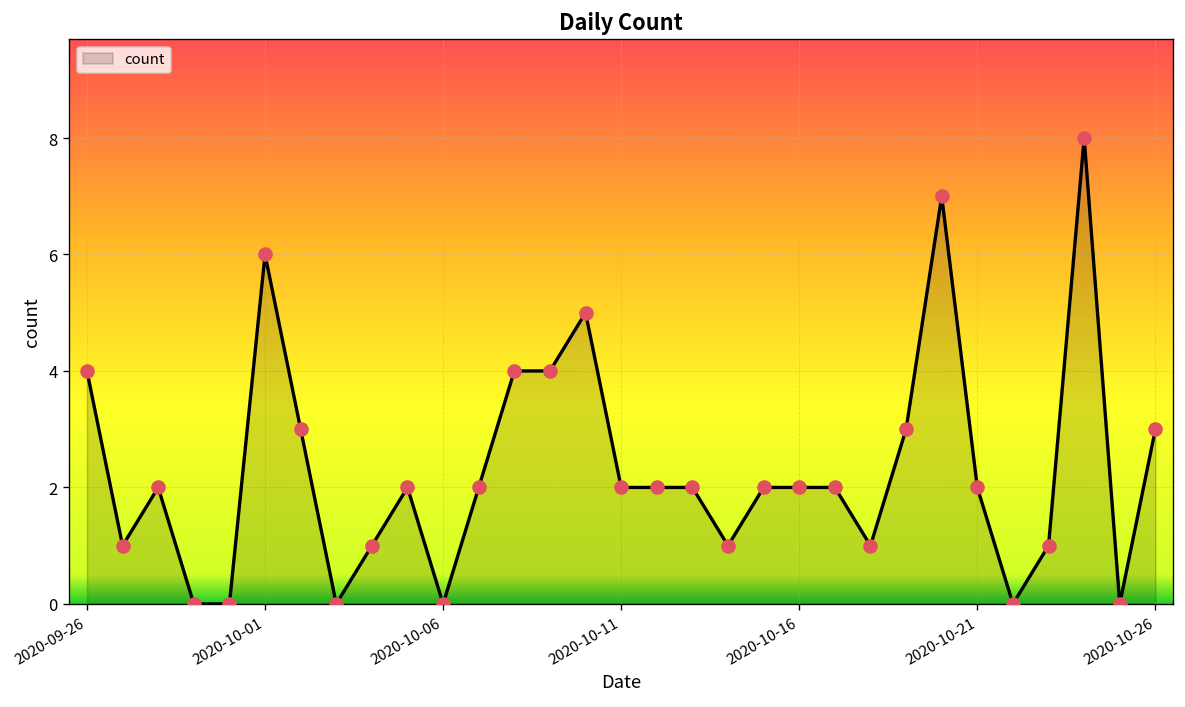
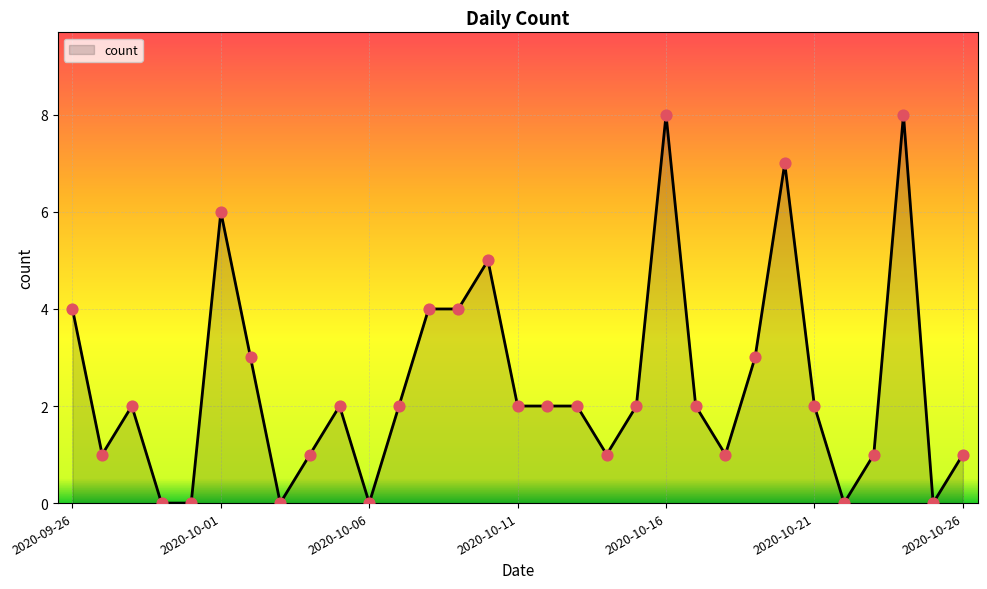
  {
    "2020-09-26": 4,
    "2020-10-01": 6,
    "2020-10-06": 0,
    "2020-10-11": 2,
-   "2020-10-16": 2,
+   "2020-10-16": 8,
    "2020-10-21": 2,
-   "2020-10-26": 3
+   "2020-10-26": 1
  }
